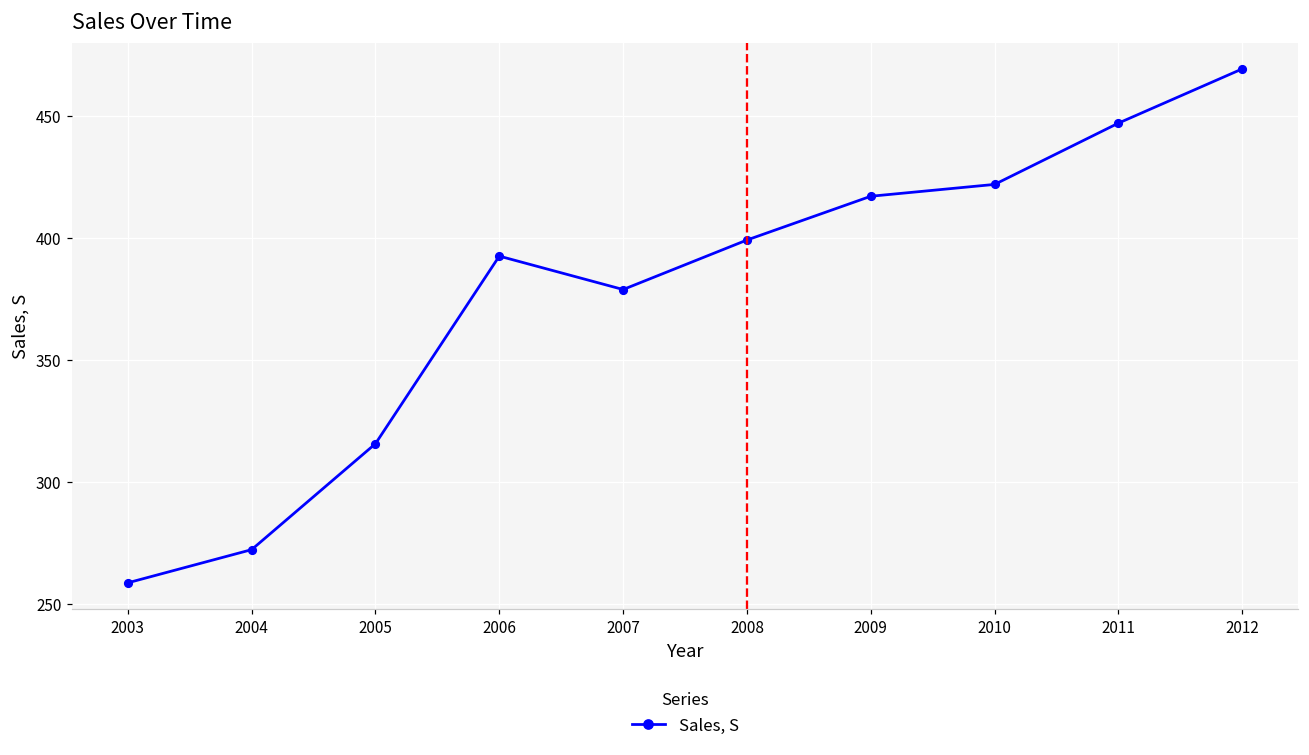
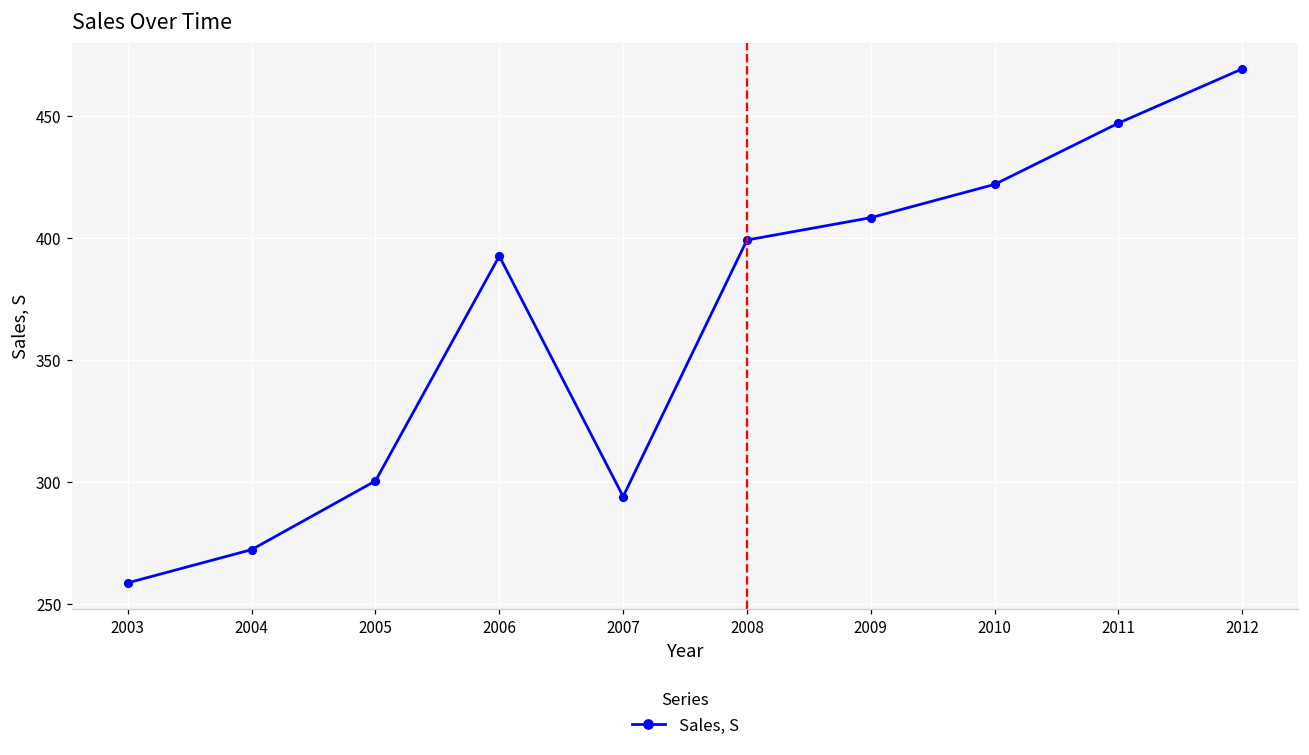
  {
    "2003": 259,
    "2004": 272,
-   "2005": 316,
+   "2005": 300,
    "2006": 392,
-   "2007": 379,
+   "2007": 294,
    "2008": 399,
-   "2009": 417,
+   "2009": 408,
    "2010": 422,
    "2011": 447,
    "2012": 469
  }
